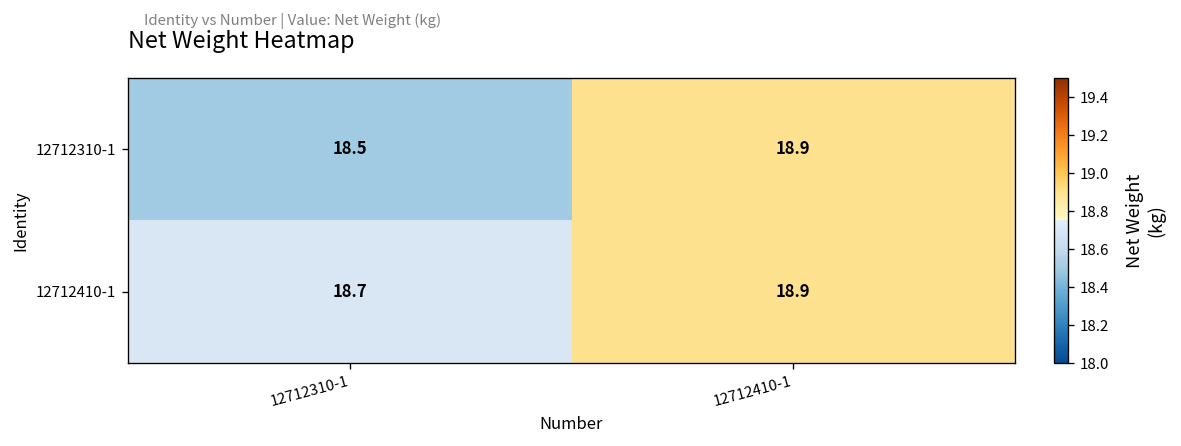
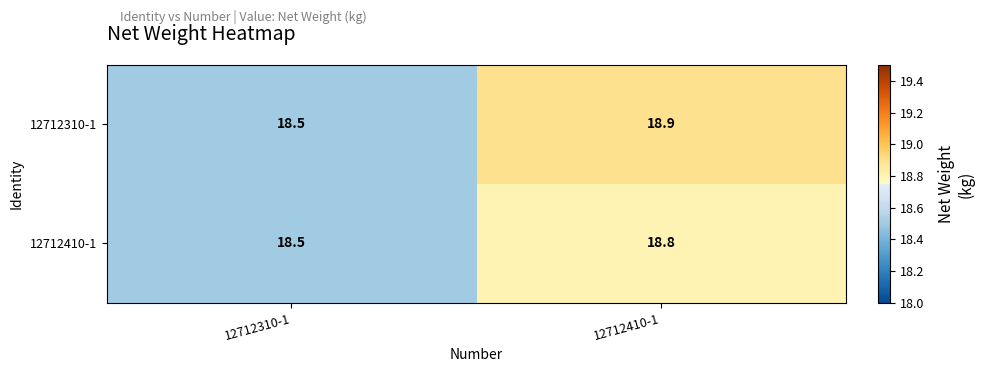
  {
    "12712310-1": {
      "12712310-1": 18.5,
      "12712410-1": 18.9
    },
    "12712410-1": {
-     "12712310-1": 18.7,
-     "12712410-1": 18.9
+     "12712310-1": 18.5,
+     "12712410-1": 18.8
    }
  }
